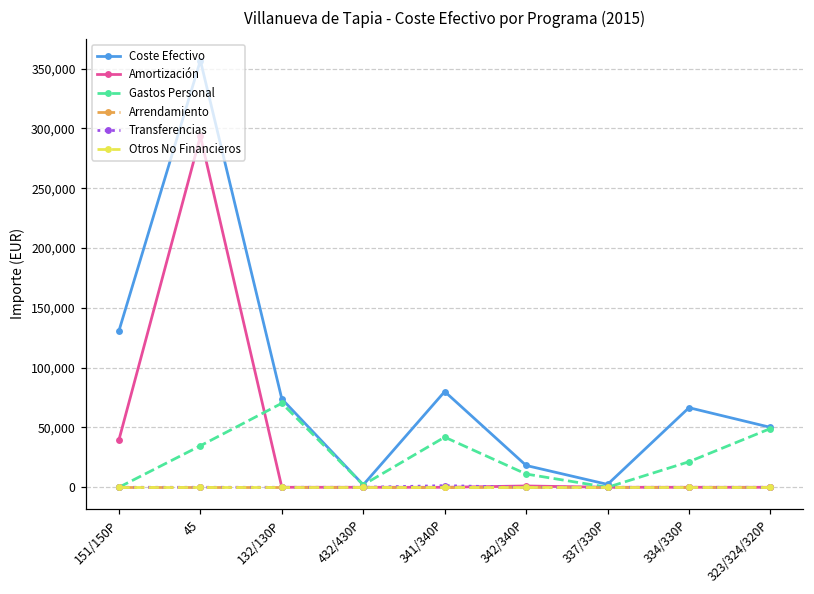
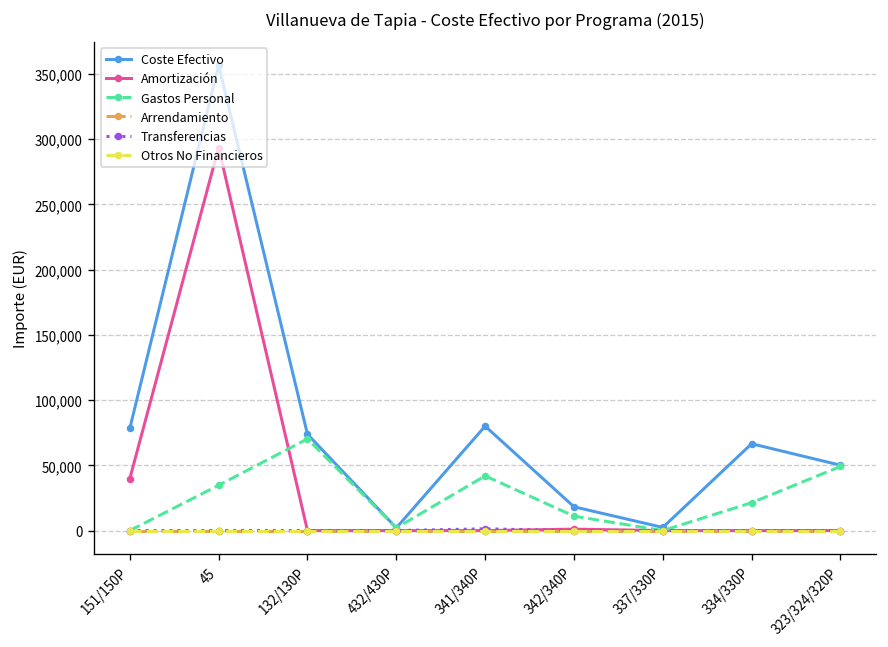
  {
    "Coste Efectivo": {
-     "151/150P": "131,000",
+     "151/150P": "78,000",
      "132/130P": "74,000",
      "341/340P": "80,000",
      "342/340P": "18,000",
      "337/330P": "2,000",
      "334/330P": "67,000"
    },
    "Amortización": {
      "151/150P": "40,000"
    },
    "Gastos Personal": {
      "45": "35,000",
      "132/130P": "70,000",
      "341/340P": "42,000",
      "342/340P": "11,000",
      "334/330P": "21,000"
    }
  }
